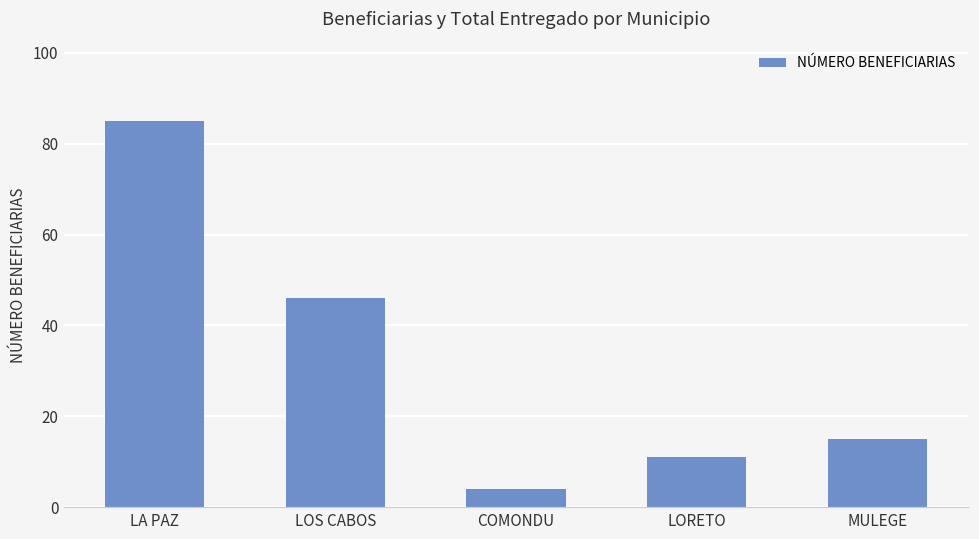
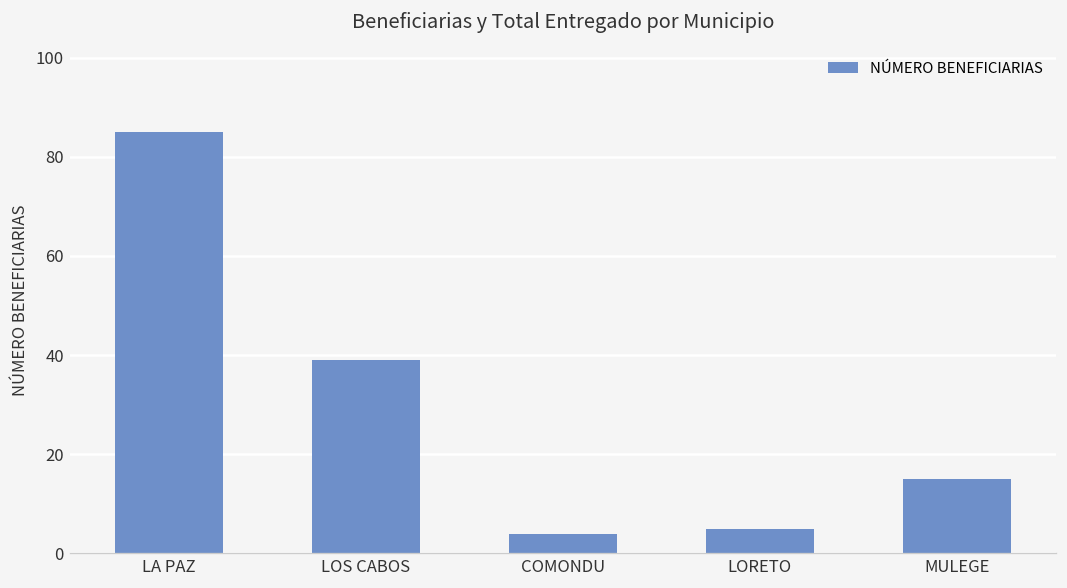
  {
    "LA PAZ": 85,
-   "LOS CABOS": 46,
+   "LOS CABOS": 39,
    "COMONDU": 4,
-   "LORETO": 11,
+   "LORETO": 5,
    "MULEGE": 15
  }
